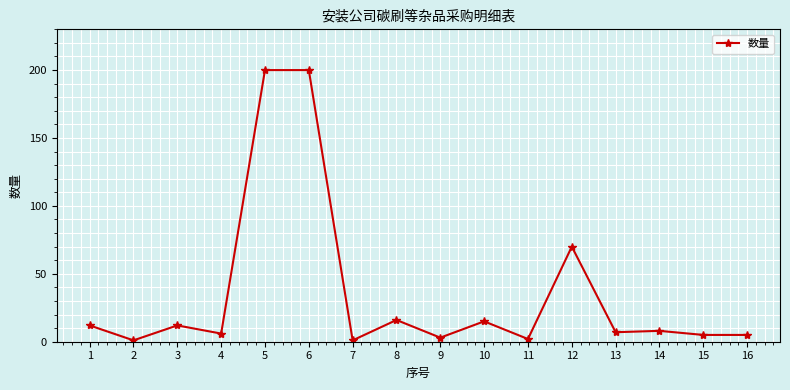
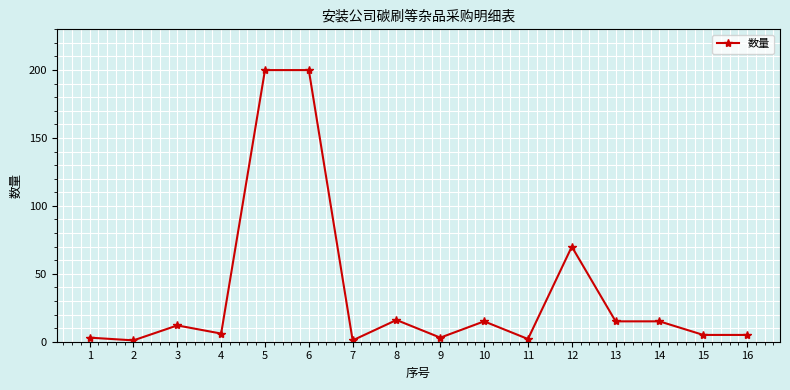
  {
-   "1": 12,
+   "1": 3,
    "2": 1,
    "3": 12,
    "4": 6,
    "5": 200,
    "6": 200,
    "7": 1,
    "8": 16,
    "9": 3,
    "10": 15,
    "11": 2,
    "12": 70,
-   "13": 7,
-   "14": 8,
+   "13": 15,
+   "14": 15,
    "15": 5,
    "16": 5
  }
